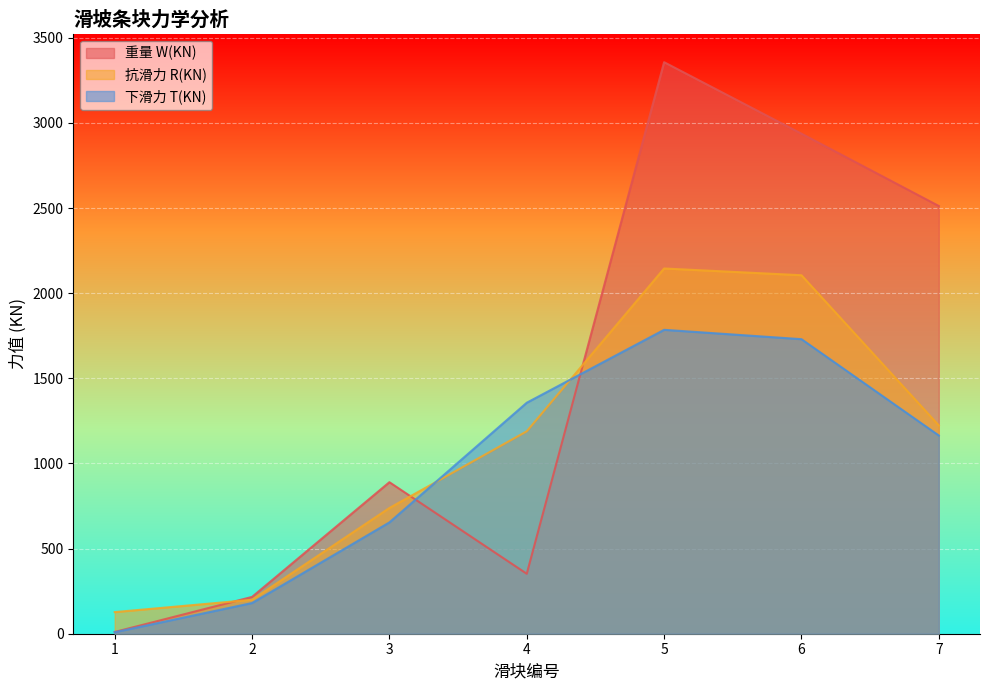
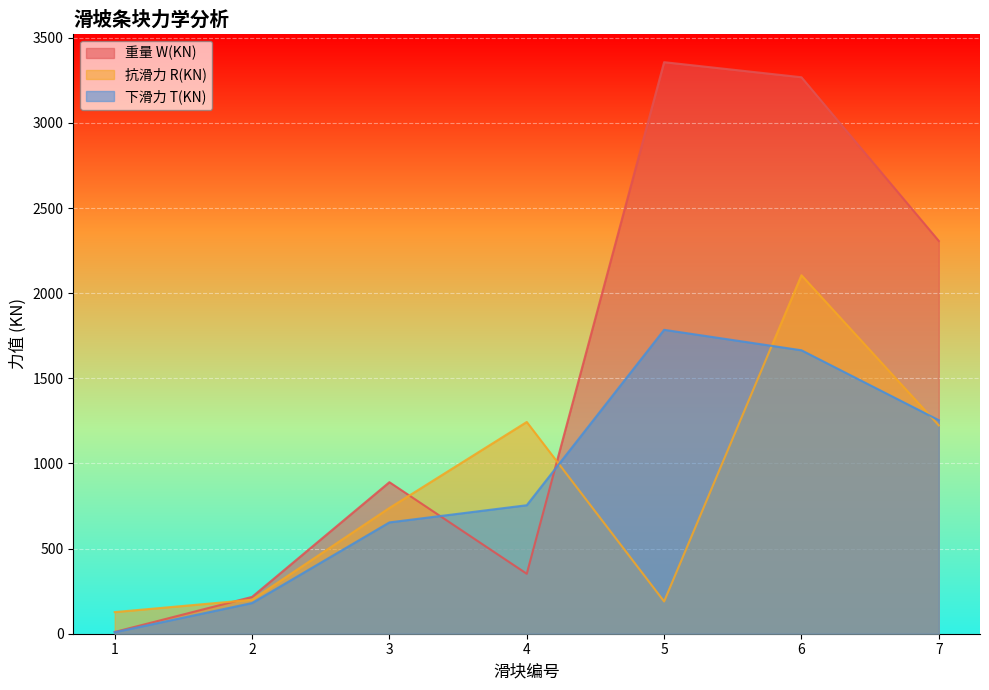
  {
    "重量 W(KN)": {
      "2": 220,
      "3": 890,
      "4": 350,
      "5": 3360,
-     "6": 2940,
-     "7": 2510
+     "6": 3270,
+     "7": 2310
    },
    "抗滑力 R(KN)": {
      "1": 130,
      "2": 200,
      "3": 740,
-     "4": 1190,
-     "5": 2150,
+     "4": 1240,
+     "5": 190,
      "6": 2110,
      "7": 1220
    },
    "下滑力 T(KN)": {
      "2": 180,
      "3": 650,
-     "4": 1360,
+     "4": 750,
      "5": 1790,
-     "6": 1730,
-     "7": 1160
+     "6": 1660,
+     "7": 1250
    }
  }
